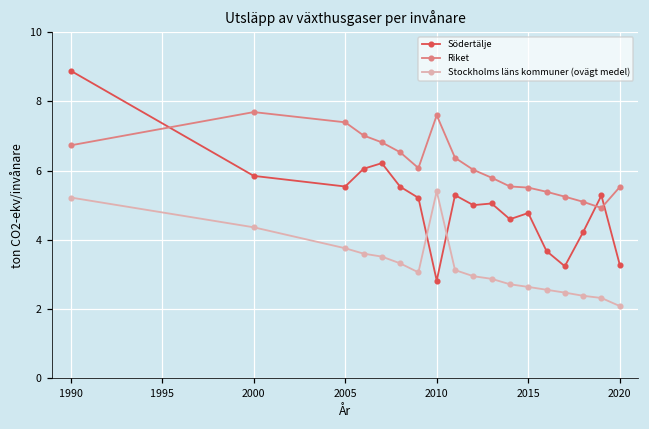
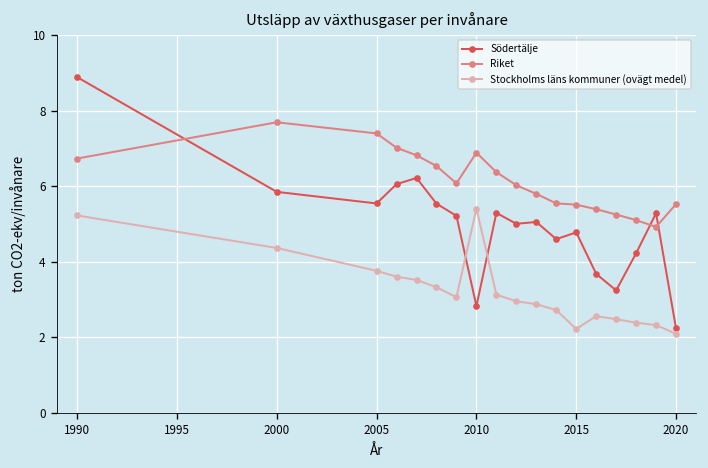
  {
    "Södertälje": {
      "1990": 8.9,
      "2000": 5.8,
      "2005": 5.5,
      "2010": 2.8,
      "2015": 4.8,
-     "2020": 3.3
+     "2020": 2.2
    },
    "Riket": {
      "1990": 6.7,
      "2000": 7.7,
      "2005": 7.4,
-     "2010": 7.6,
+     "2010": 6.9,
      "2015": 5.5,
      "2020": 5.5
    },
    "Stockholms läns kommuner (ovägt medel)": {
      "1990": 5.2,
      "2000": 4.4,
      "2005": 3.8,
      "2010": 5.4,
-     "2015": 2.6,
+     "2015": 2.2,
      "2020": 2.1
    }
  }
